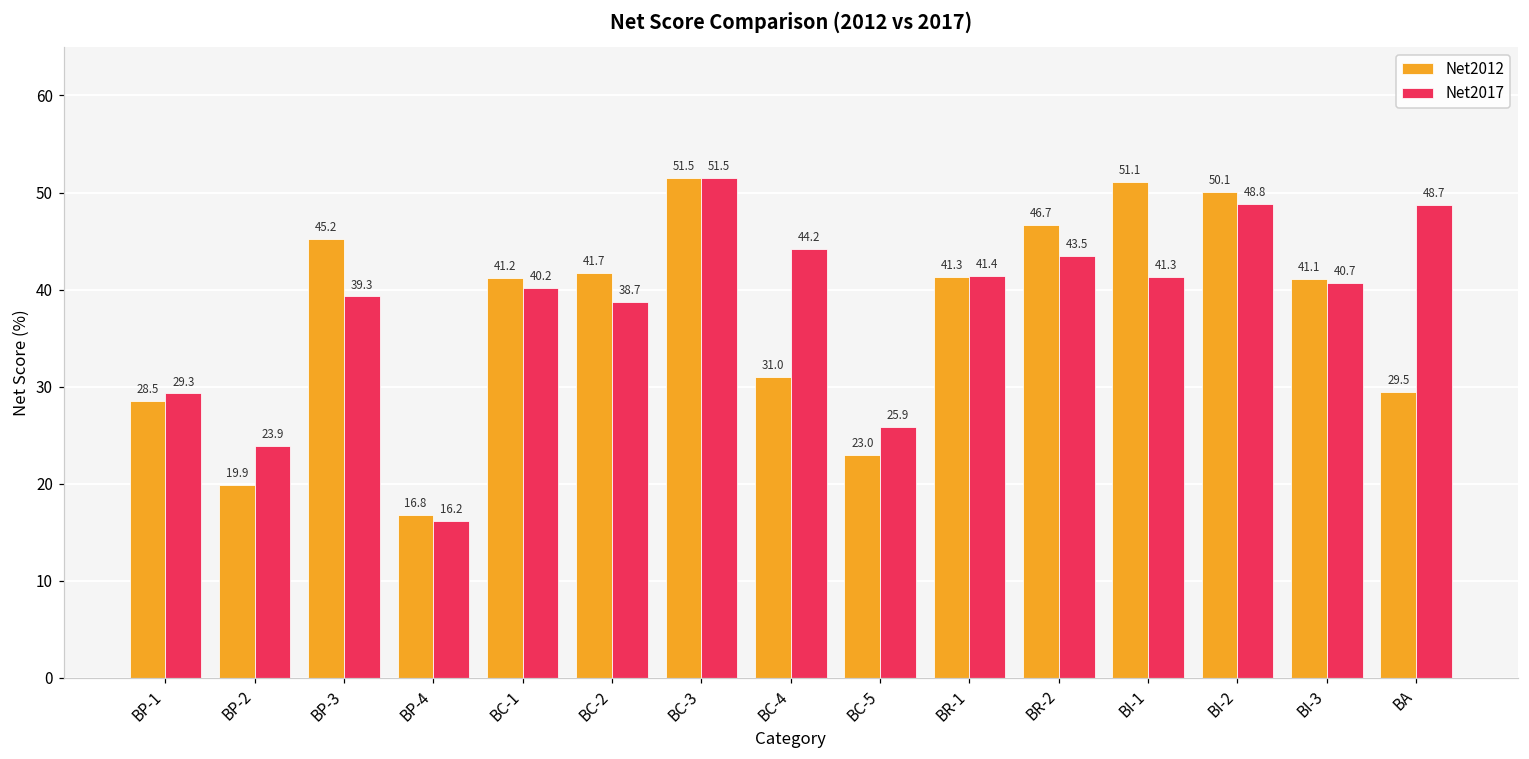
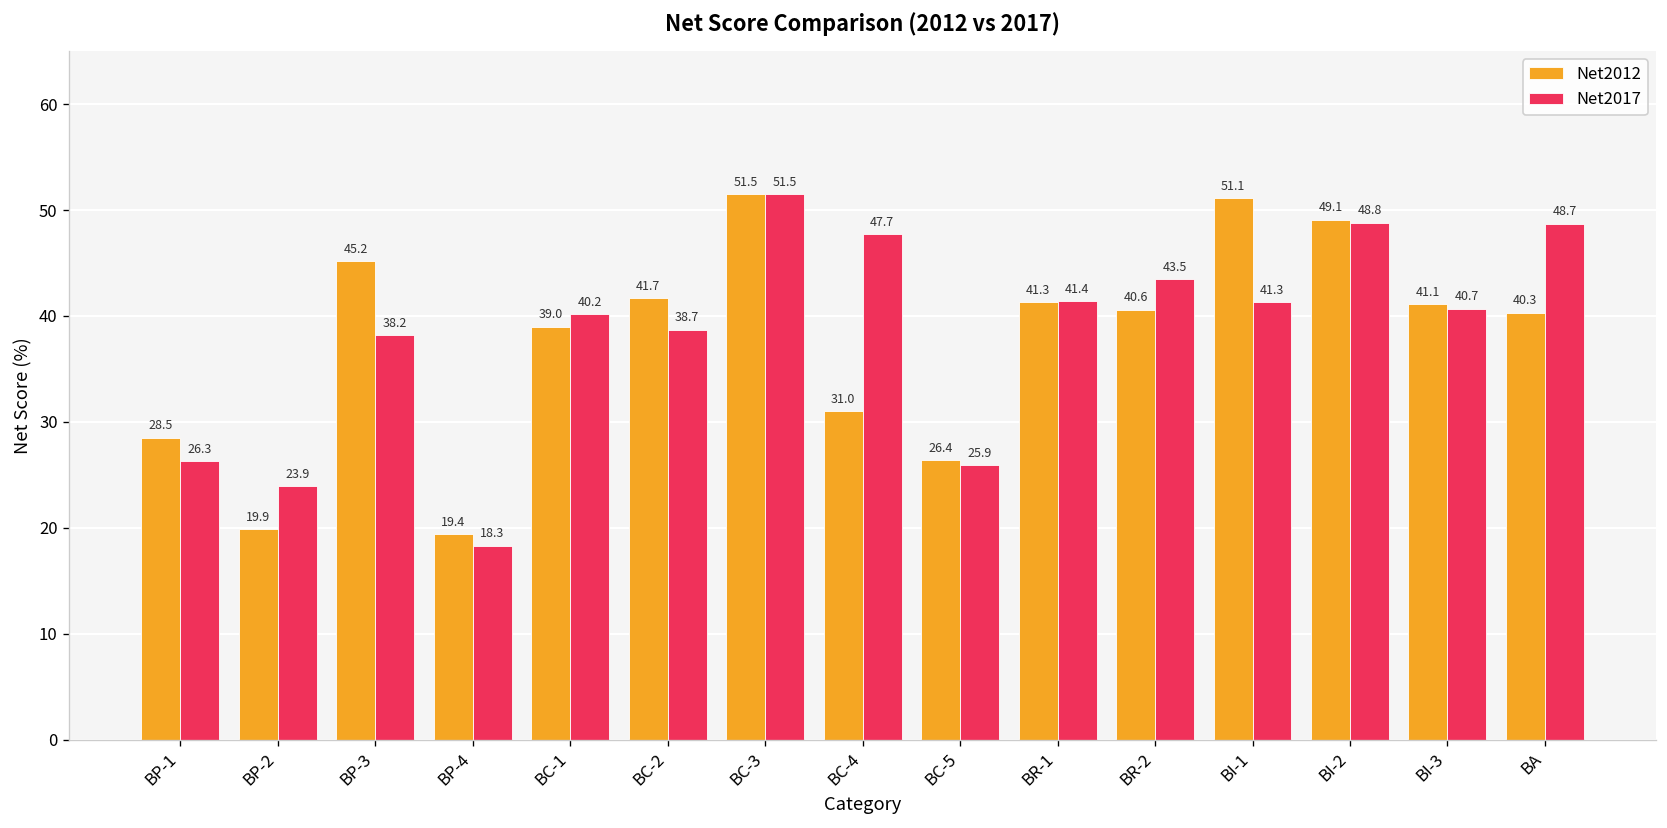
  {
    "Net2012": {
      "BP-1": 28.5,
      "BP-2": 19.9,
      "BP-3": 45.2,
-     "BP-4": 16.8,
-     "BC-1": 41.2,
+     "BP-4": 19.4,
+     "BC-1": 39.0,
      "BC-2": 41.7,
      "BC-3": 51.5,
      "BC-4": 31.0,
-     "BC-5": 23.0,
+     "BC-5": 26.4,
      "BR-1": 41.3,
-     "BR-2": 46.7,
+     "BR-2": 40.6,
      "BI-1": 51.1,
-     "BI-2": 50.1,
+     "BI-2": 49.1,
      "BI-3": 41.1,
-     "BA": 29.5
+     "BA": 40.3
    },
    "Net2017": {
-     "BP-1": 29.3,
+     "BP-1": 26.3,
      "BP-2": 23.9,
-     "BP-3": 39.3,
-     "BP-4": 16.2,
+     "BP-3": 38.2,
+     "BP-4": 18.3,
      "BC-1": 40.2,
      "BC-2": 38.7,
      "BC-3": 51.5,
-     "BC-4": 44.2,
+     "BC-4": 47.7,
      "BC-5": 25.9,
      "BR-1": 41.4,
      "BR-2": 43.5,
      "BI-1": 41.3,
      "BI-2": 48.8,
      "BI-3": 40.7,
      "BA": 48.7
    }
  }
